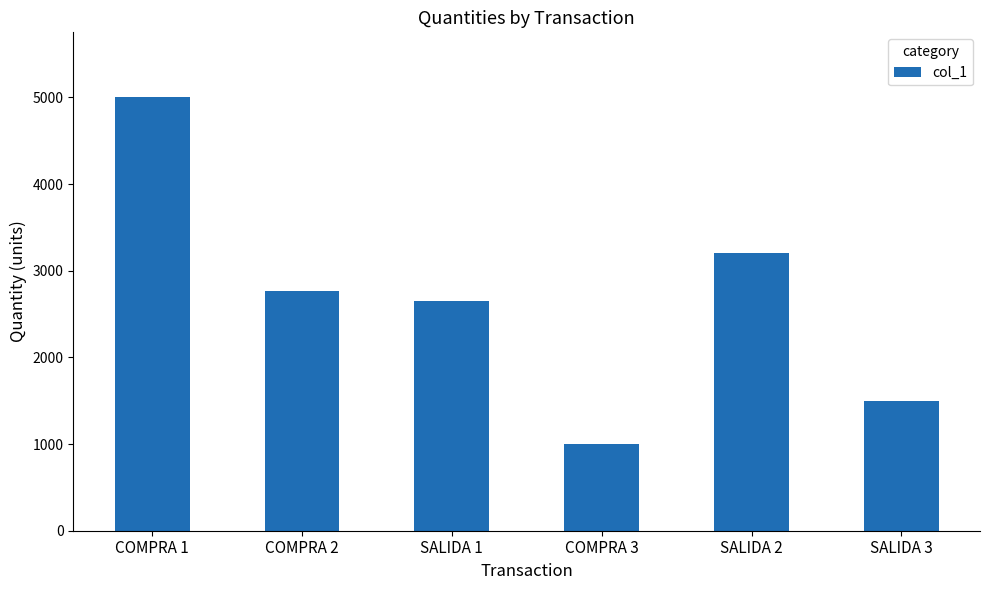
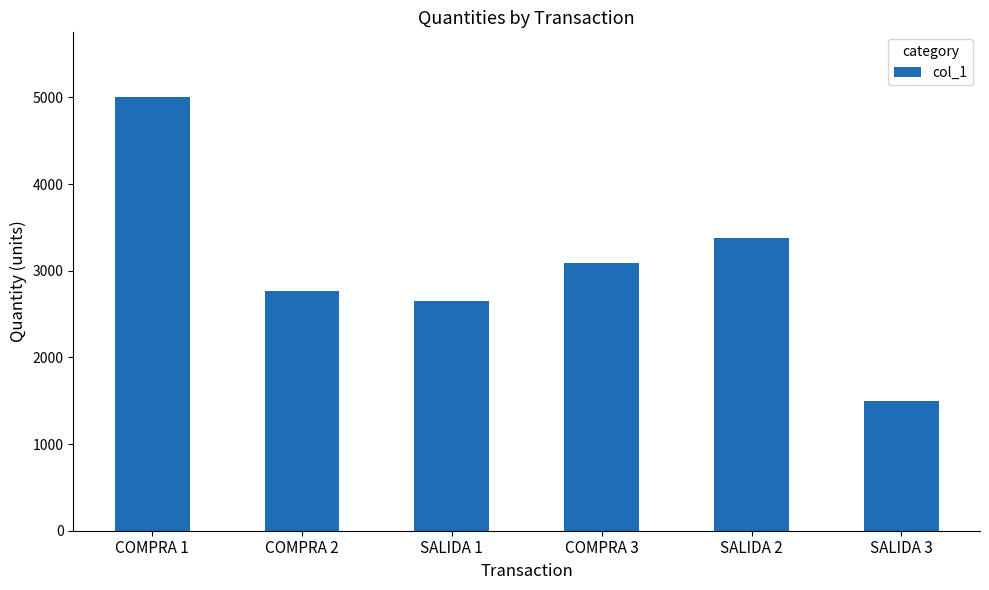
  {
    "COMPRA 1": 5000,
    "COMPRA 2": 2800,
    "SALIDA 1": 2700,
-   "COMPRA 3": 1000,
-   "SALIDA 2": 3200,
+   "COMPRA 3": 3100,
+   "SALIDA 2": 3400,
    "SALIDA 3": 1500
  }
